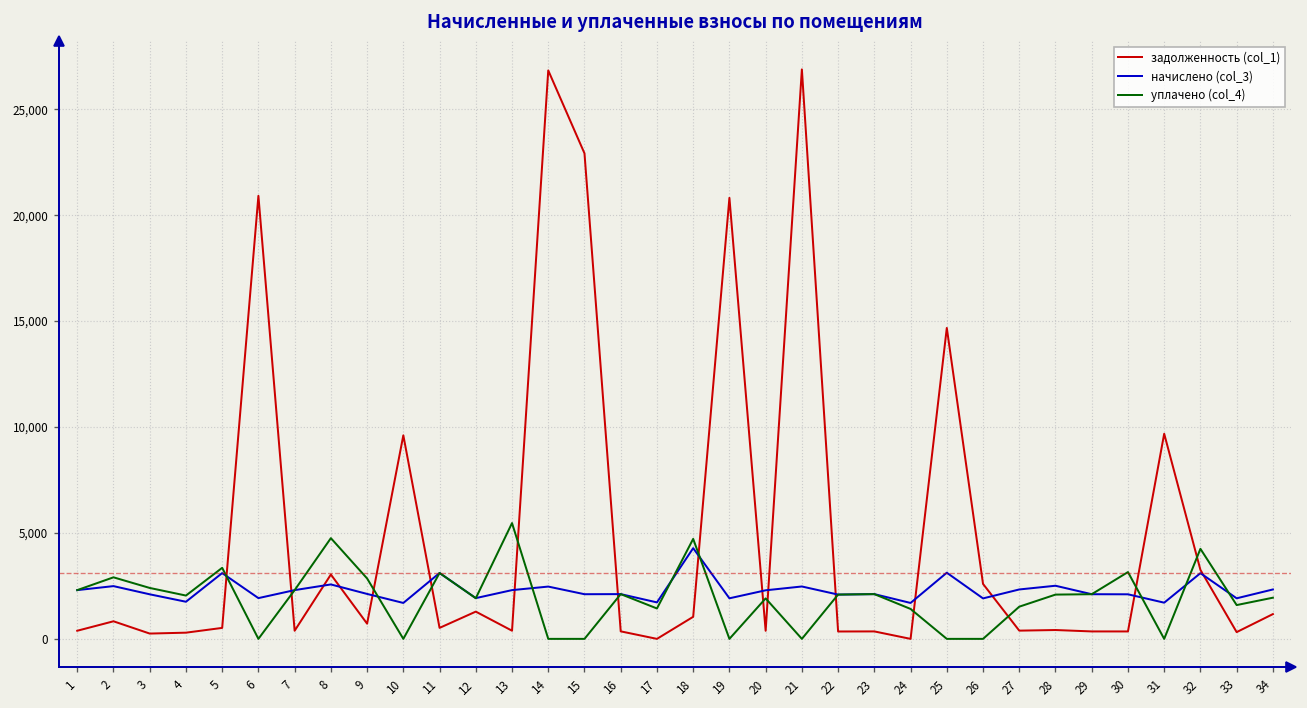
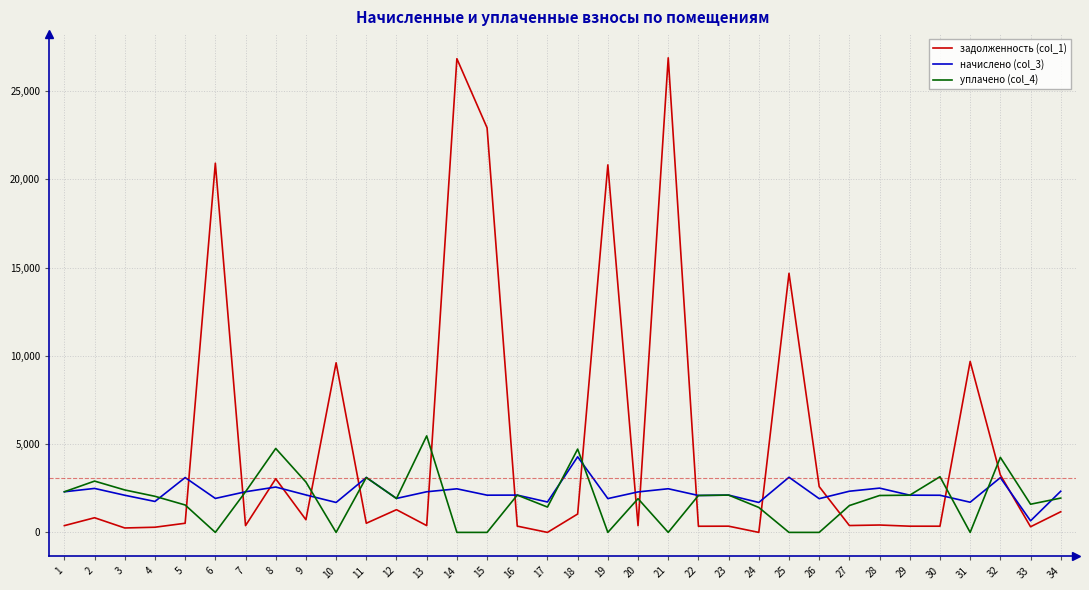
  {
    "задолженность (col_1)": {
      "1": "400",
      "2": "800",
      "3": "300",
      "4": "300",
      "5": "500",
      "6": "20,900",
      "7": "400",
      "8": "3,000",
      "9": "700",
      "10": "9,600",
      "11": "500",
      "12": "1,300",
      "13": "400",
      "14": "26,800",
      "15": "22,900",
      "16": "400",
      "17": "0",
      "18": "1,000",
      "19": "20,800",
      "20": "400",
      "21": "26,900",
      "22": "300",
      "23": "400",
      "24": "0",
      "25": "14,700",
      "26": "2,600",
      "27": "400",
      "28": "400",
      "29": "400",
      "30": "400",
      "31": "9,700",
      "32": "3,300",
      "33": "300",
      "34": "1,200"
    },
    "начислено (col_3)": {
      "2": "2,500",
      "3": "2,100",
      "4": "1,800",
      "5": "3,100",
      "6": "1,900",
      "8": "2,600",
      "9": "2,100",
      "10": "1,700",
      "13": "2,300",
      "14": "2,500",
      "15": "2,100",
      "17": "1,700",
      "18": "4,300",
      "19": "1,900",
      "20": "2,300",
      "21": "2,500",
      "24": "1,700",
      "25": "3,100",
      "26": "1,900",
      "27": "2,300",
      "28": "2,500",
      "30": "2,100",
      "31": "1,700",
      "32": "3,100",
-     "33": "1,900",
+     "33": "700",
      "34": "2,300"
    },
    "уплачено (col_4)": {
      "2": "2,900",
      "3": "2,400",
      "4": "2,000",
-     "5": "3,400",
+     "5": "1,600",
      "6": "0",
      "8": "4,800",
      "9": "2,900",
      "10": "0",
      "13": "5,500",
      "14": "0",
      "15": "0",
      "17": "1,400",
      "18": "4,700",
      "19": "0",
      "20": "1,900",
      "21": "0",
      "24": "1,400",
      "25": "0",
      "26": "0",
      "27": "1,500",
      "28": "2,100",
      "30": "3,200",
      "31": "0",
      "32": "4,300",
      "33": "1,600",
      "34": "1,900"
    }
  }
